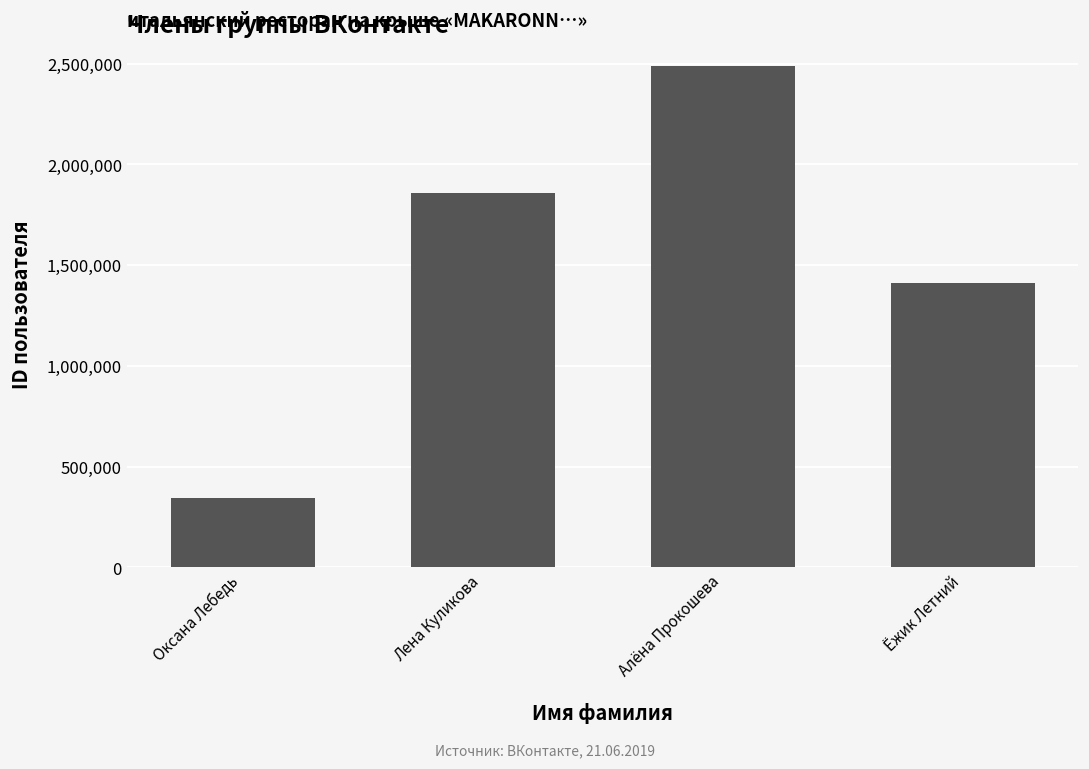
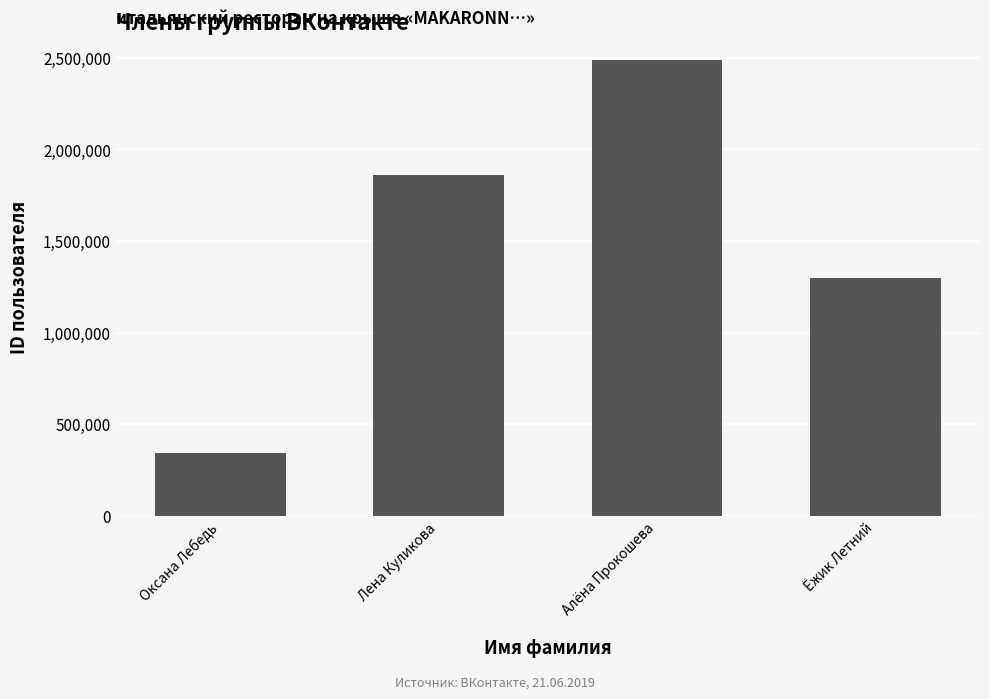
  {
    "Оксана Лебедь": "340,000",
    "Лена Куликова": "1,860,000",
    "Алёна Прокошева": "2,490,000",
-   "Ёжик Летний": "1,410,000"
+   "Ёжик Летний": "1,300,000"
  }
